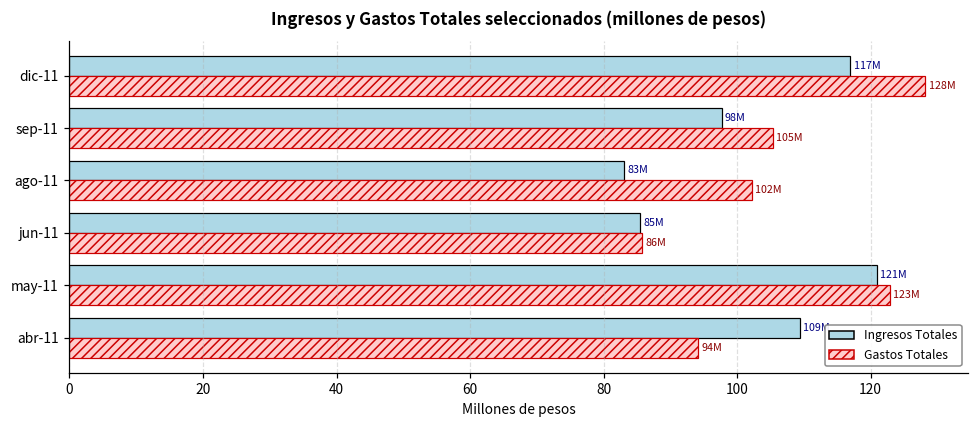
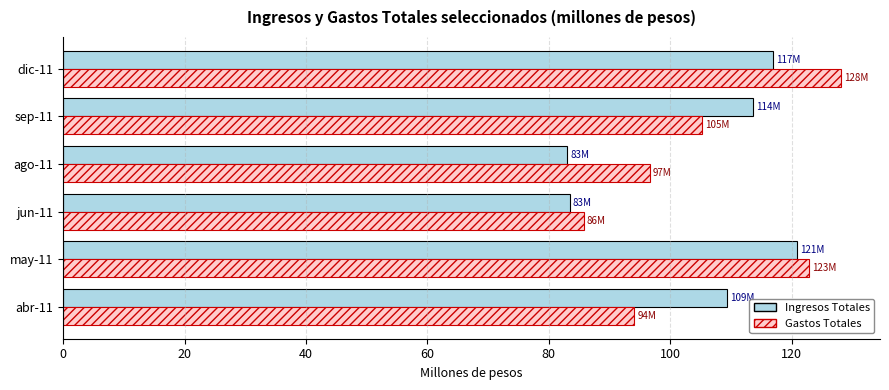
  {
    "Ingresos Totales": {
      "dic-11": "117M",
-     "sep-11": "98M",
+     "sep-11": "114M",
      "ago-11": "83M",
-     "jun-11": "85M",
+     "jun-11": "83M",
      "may-11": "121M"
    },
    "Gastos Totales": {
      "dic-11": "128M",
      "sep-11": "105M",
-     "ago-11": "102M",
+     "ago-11": "97M",
      "jun-11": "86M",
      "may-11": "123M",
      "abr-11": "94M"
    }
  }
